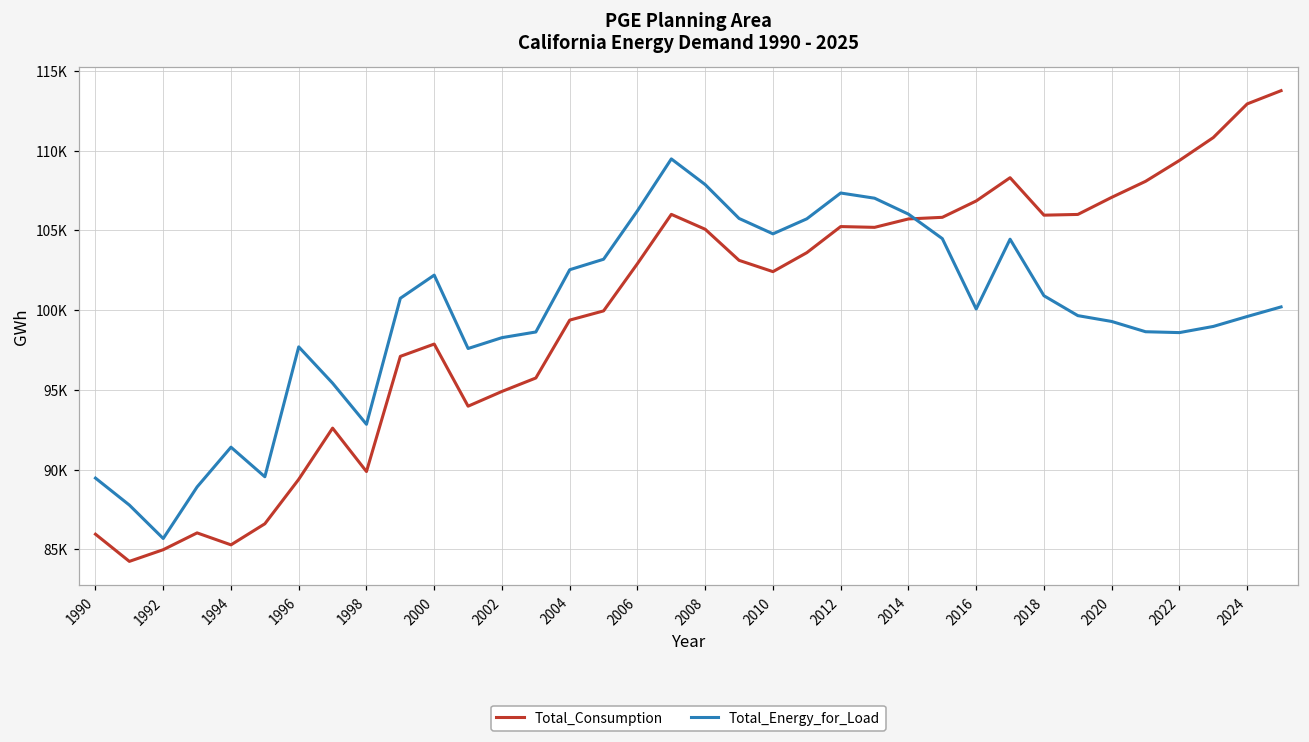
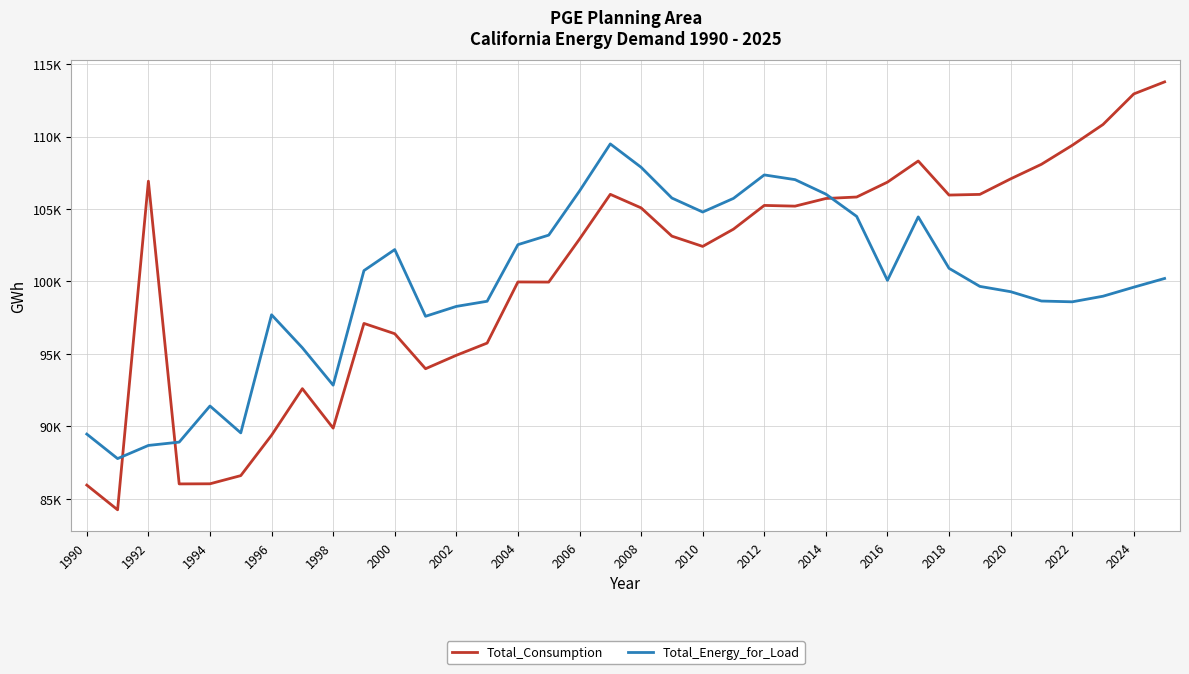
  {
    "Total_Consumption": {
      "1990": 85900,
-     "1992": 85000,
-     "1994": 85300,
+     "1992": 106900,
+     "1994": 86000,
      "1996": 89400,
      "1998": 89900,
-     "2000": 97900,
+     "2000": 96400,
      "2002": 94900,
-     "2004": 99400,
+     "2004": 100000,
      "2006": 102900,
      "2008": 105100,
      "2010": 102400,
      "2012": 105200,
      "2014": 105700,
      "2016": 106900,
      "2018": 106000,
      "2020": 107100,
      "2022": 109400,
      "2024": 112900
    },
    "Total_Energy_for_Load": {
      "1990": 89500,
-     "1992": 85700,
+     "1992": 88700,
      "1994": 91400,
      "1996": 97700,
      "1998": 92800,
      "2000": 102200,
      "2002": 98300,
      "2004": 102500,
      "2006": 106200,
      "2008": 107900,
      "2010": 104800,
      "2012": 107400,
      "2014": 106000,
      "2016": 100100,
      "2018": 100900,
      "2020": 99300,
      "2022": 98600,
      "2024": 99600
    }
  }
